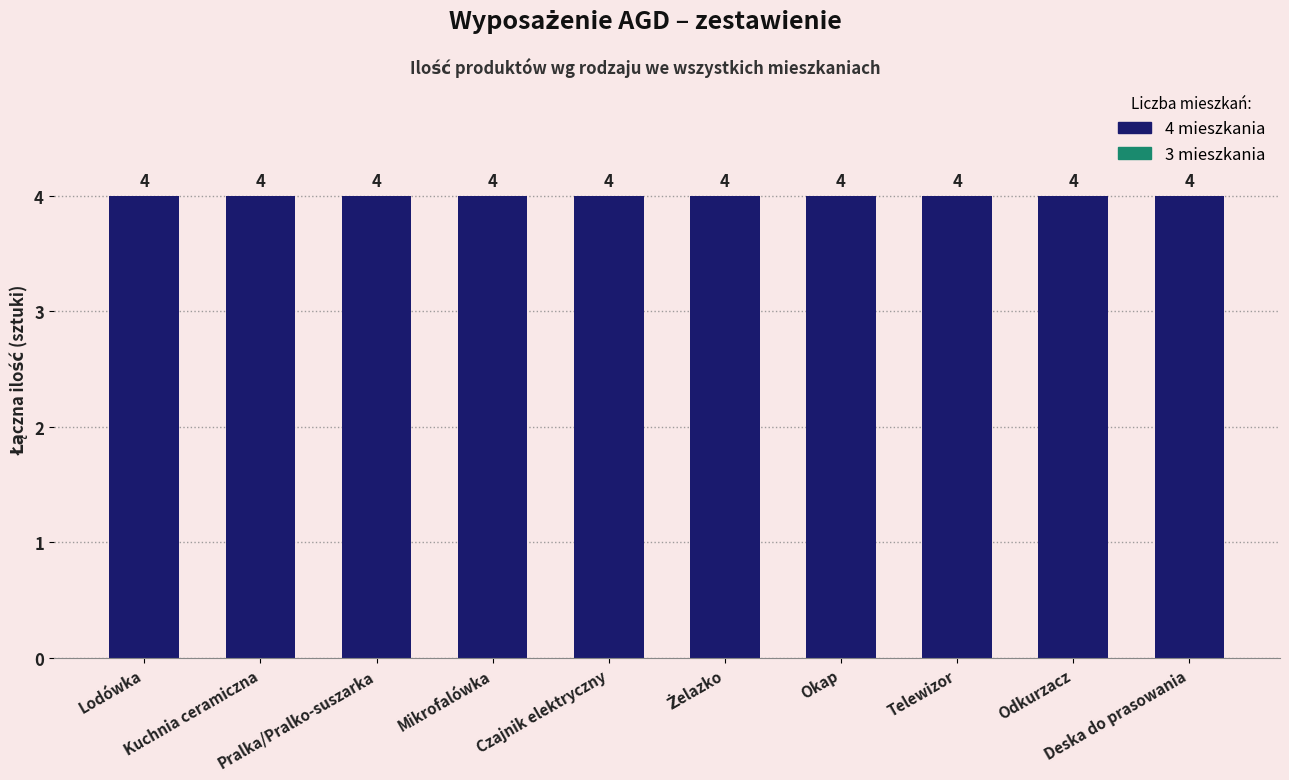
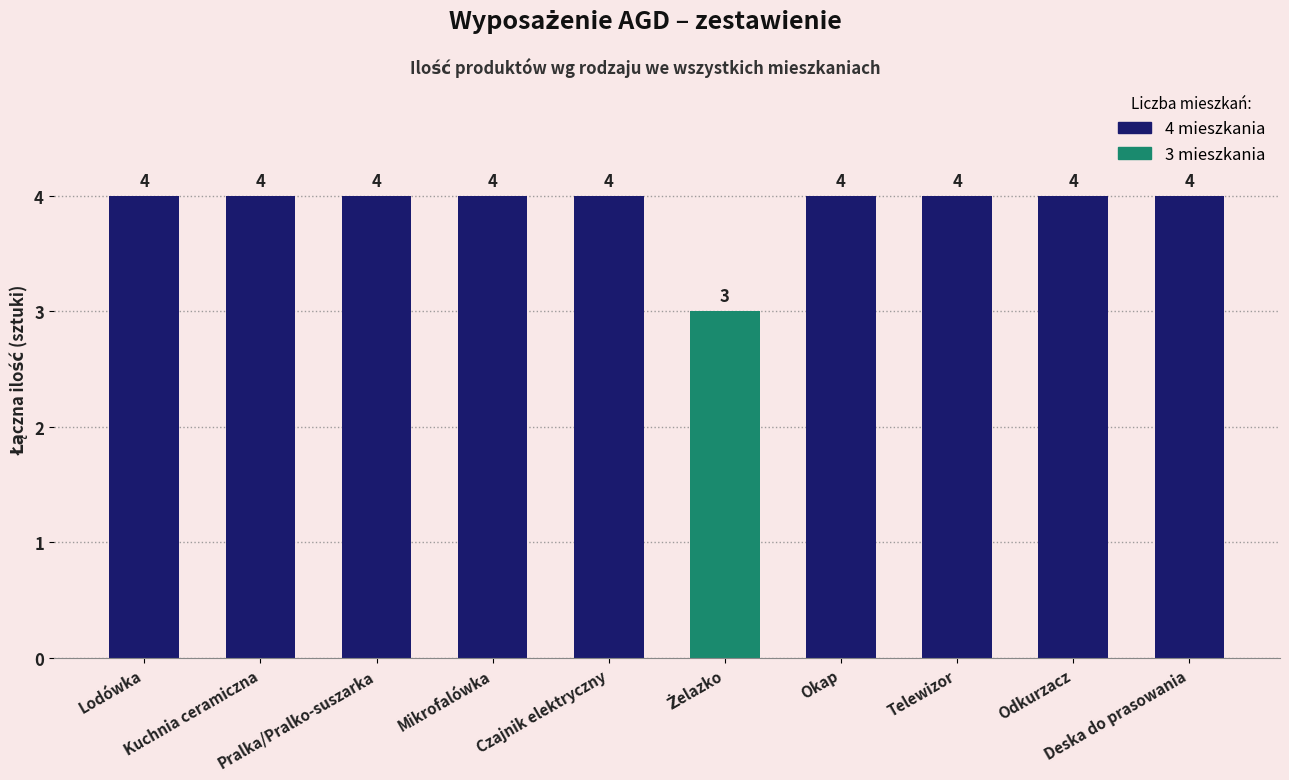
  {
    "Lodówka": 4,
    "Kuchnia ceramiczna": 4,
    "Pralka/Pralko-suszarka": 4,
    "Mikrofalówka": 4,
    "Czajnik elektryczny": 4,
-   "Żelazko": 4,
+   "Żelazko": 3,
    "Okap": 4,
    "Telewizor": 4,
    "Odkurzacz": 4,
    "Deska do prasowania": 4
  }
